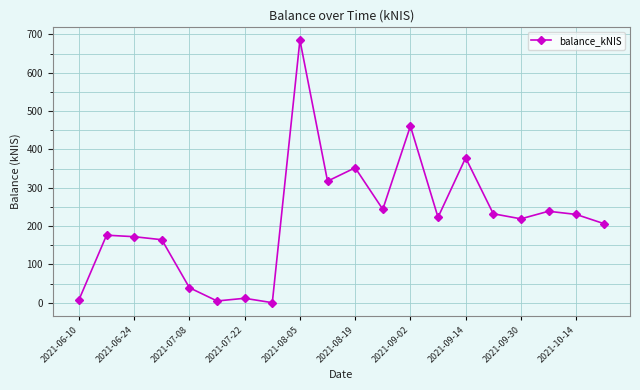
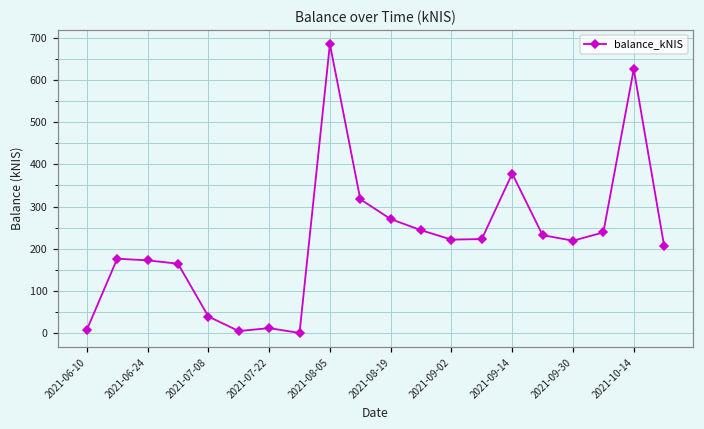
  {
    "2021-06-10": 10,
    "2021-06-24": 170,
    "2021-07-08": 40,
    "2021-07-22": 10,
    "2021-08-05": 690,
-   "2021-08-19": 350,
-   "2021-09-02": 460,
+   "2021-08-19": 270,
+   "2021-09-02": 220,
    "2021-09-14": 380,
    "2021-09-30": 220,
-   "2021-10-14": 230
+   "2021-10-14": 630
  }
